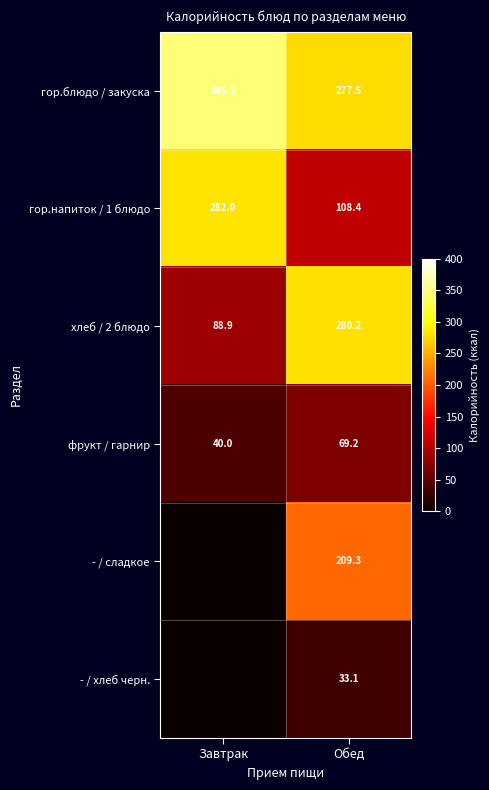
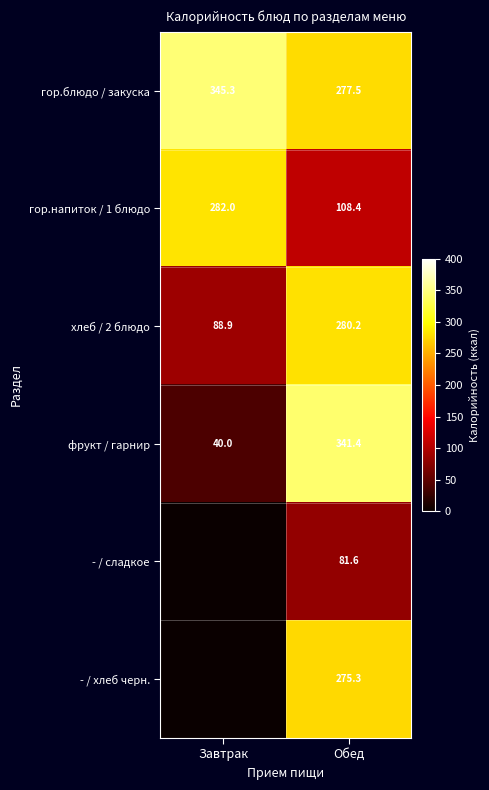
  {
    "гор.блюдо / закуска": {
      "Завтрак": 345.3,
      "Обед": 277.5
    },
    "гор.напиток / 1 блюдо": {
      "Завтрак": 282.0,
      "Обед": 108.4
    },
    "хлеб / 2 блюдо": {
      "Завтрак": 88.9,
      "Обед": 280.2
    },
    "фрукт / гарнир": {
      "Завтрак": 40.0,
-     "Обед": 69.2
+     "Обед": 341.4
    },
    "- / сладкое": {
-     "Обед": 209.3
+     "Обед": 81.6
    },
    "- / хлеб черн.": {
-     "Обед": 33.1
+     "Обед": 275.3
    }
  }
